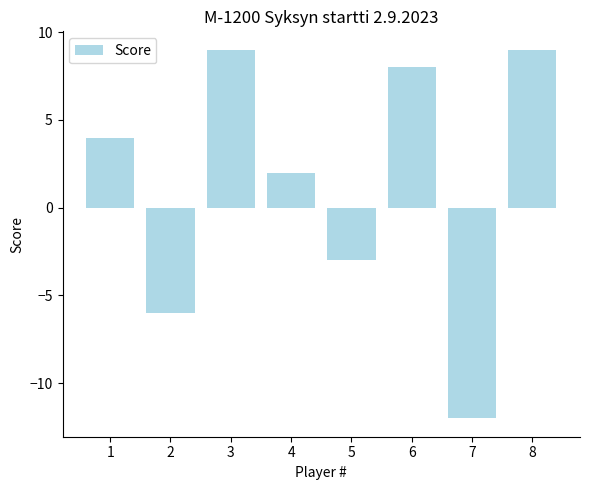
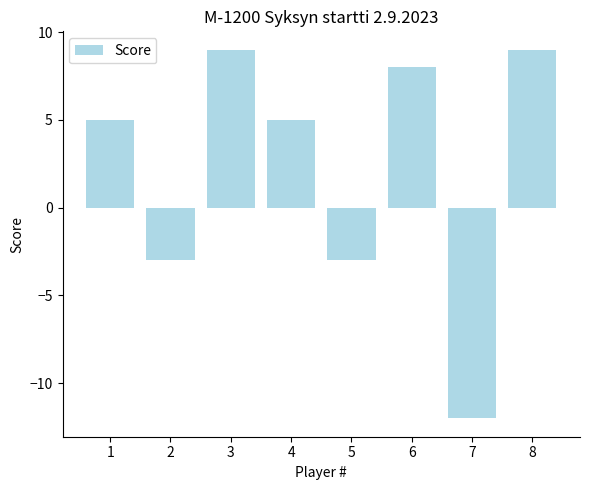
  {
-   "1": 4,
-   "2": -6,
+   "1": 5,
+   "2": -3,
    "3": 9,
-   "4": 2,
+   "4": 5,
    "5": -3,
    "6": 8,
    "7": -12,
    "8": 9
  }
